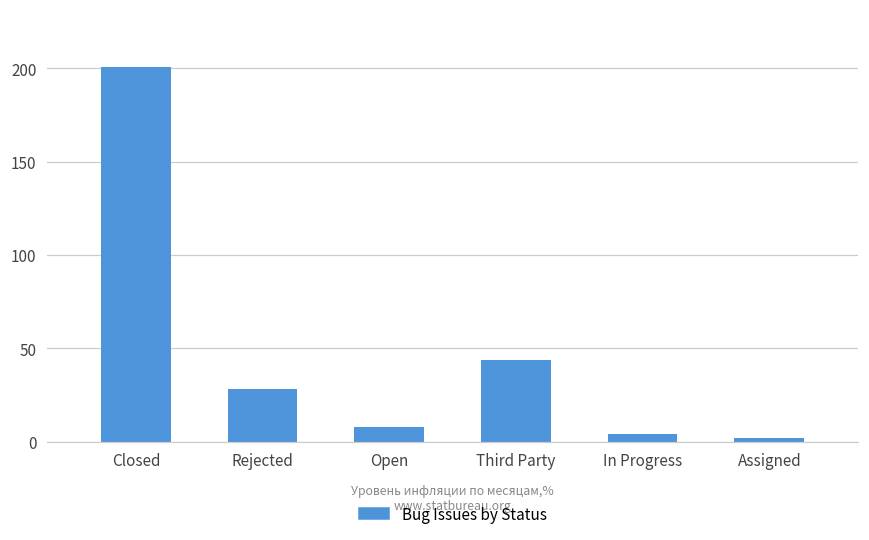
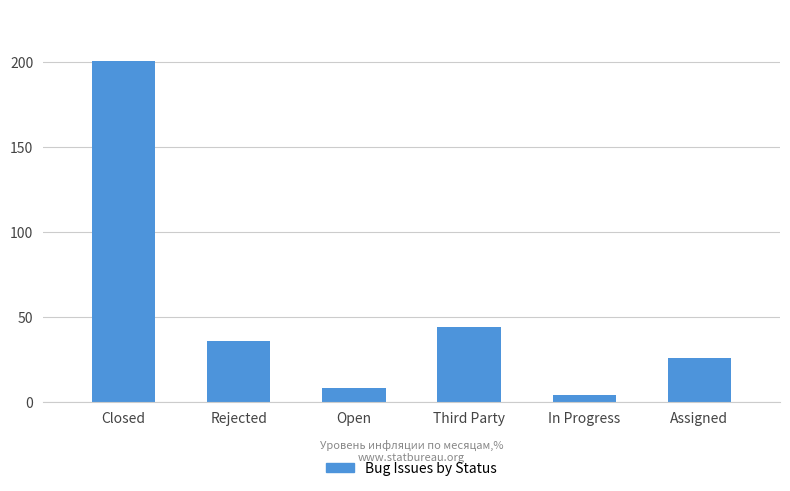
  {
    "Closed": 201,
-   "Rejected": 28,
+   "Rejected": 36,
    "Open": 8,
    "Third Party": 44,
    "In Progress": 4,
-   "Assigned": 2
+   "Assigned": 26
  }
